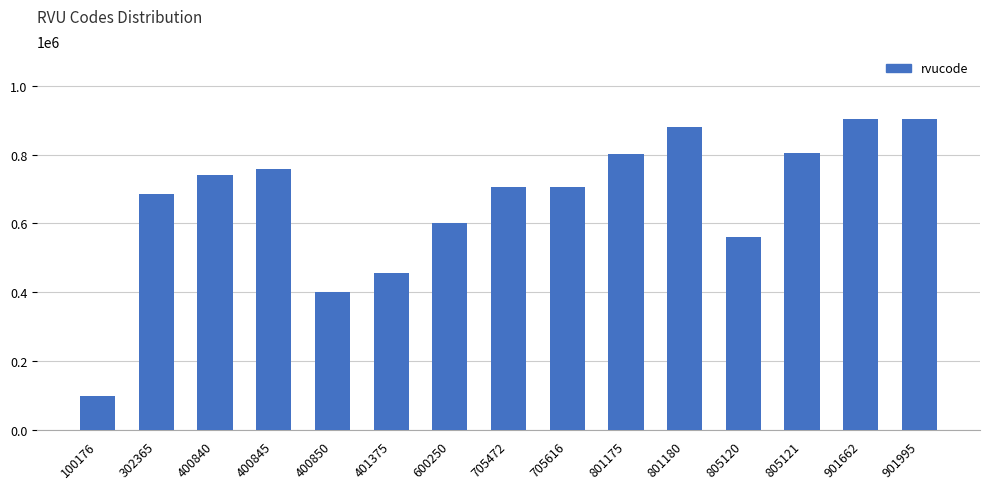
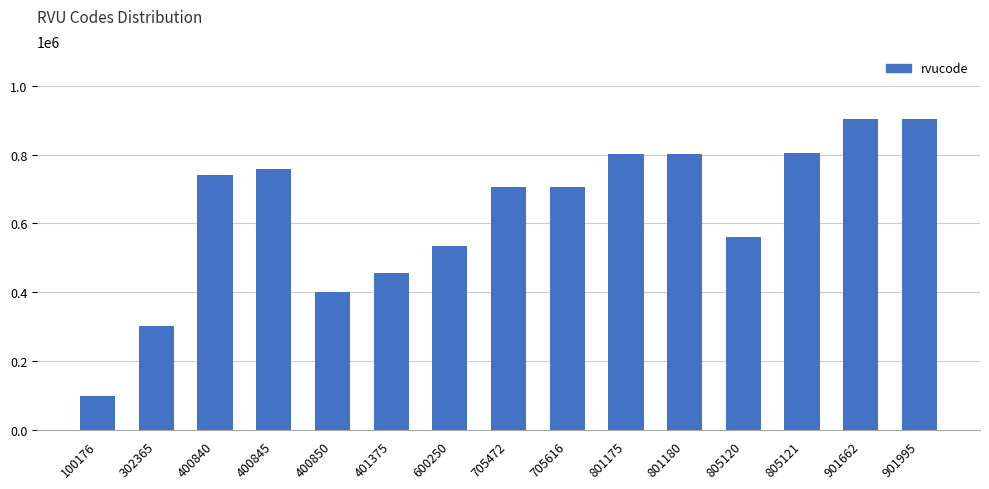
  {
    "100176": 100000,
-   "302365": 690000,
+   "302365": 300000,
    "400840": 740000,
    "400845": 760000,
    "400850": 400000,
    "401375": 460000,
-   "600250": 600000,
+   "600250": 530000,
    "705472": 710000,
    "705616": 710000,
    "801175": 800000,
-   "801180": 880000,
+   "801180": 800000,
    "805120": 560000,
    "805121": 810000,
    "901662": 900000,
    "901995": 900000
  }
